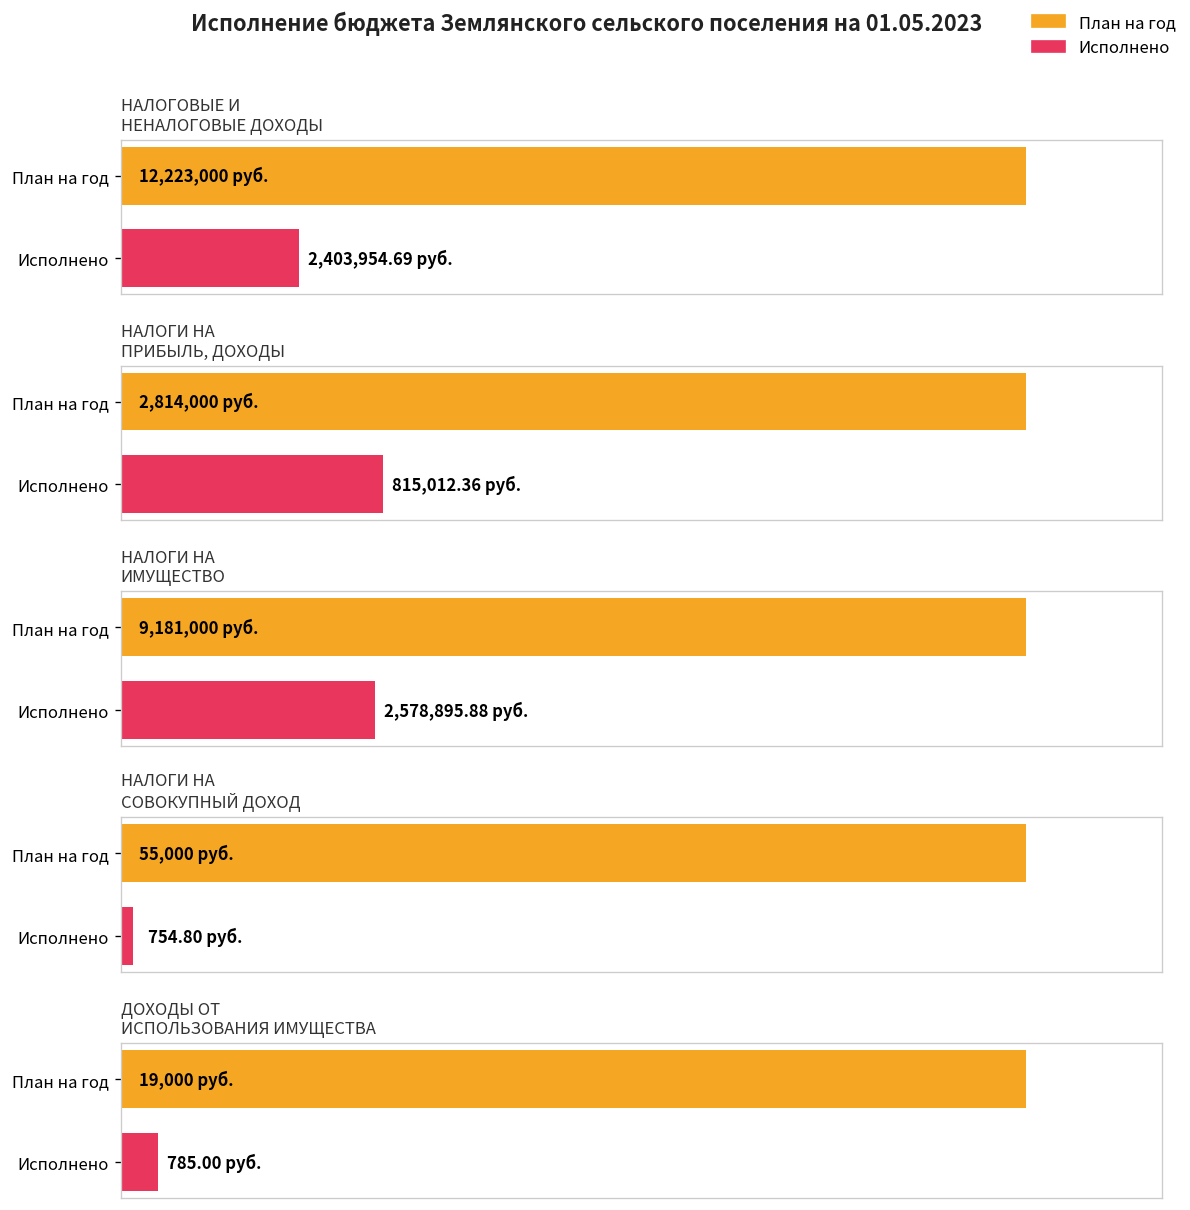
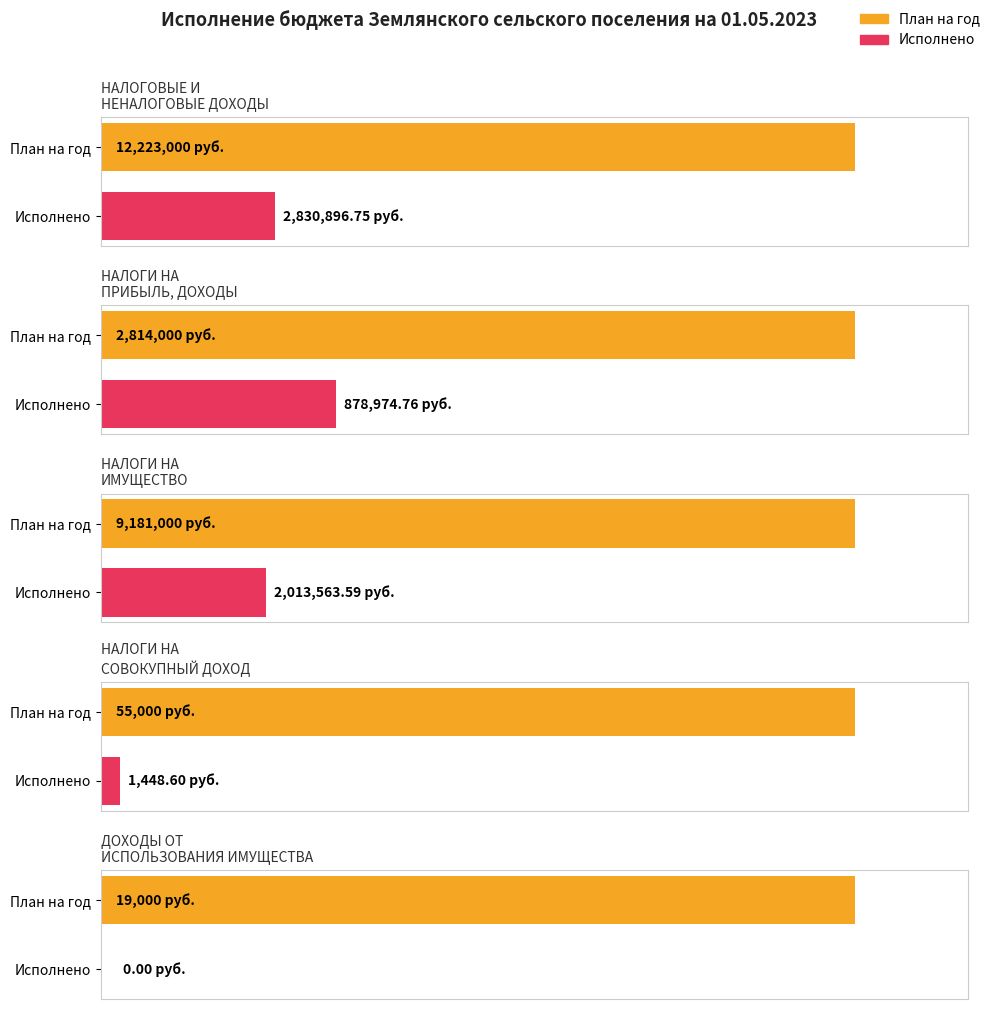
  {
    "НАЛОГОВЫЕ И НЕНАЛОГОВЫЕ ДОХОДЫ": {
      "План на год": "12,223,000",
-     "Исполнено": "2,403,954.69"
+     "Исполнено": "2,830,896.75"
    },
    "НАЛОГИ НА ПРИБЫЛЬ, ДОХОДЫ": {
      "План на год": "2,814,000",
-     "Исполнено": "815,012.36"
+     "Исполнено": "878,974.76"
    },
    "НАЛОГИ НА ИМУЩЕСТВО": {
      "План на год": "9,181,000",
-     "Исполнено": "2,578,895.88"
+     "Исполнено": "2,013,563.59"
    },
    "НАЛОГИ НА СОВОКУПНЫЙ ДОХОД": {
      "План на год": "55,000",
-     "Исполнено": "754.80"
+     "Исполнено": "1,448.60"
    },
    "ДОХОДЫ ОТ ИСПОЛЬЗОВАНИЯ ИМУЩЕСТВА": {
      "План на год": "19,000",
-     "Исполнено": "785.00"
+     "Исполнено": "0.00"
    }
  }
